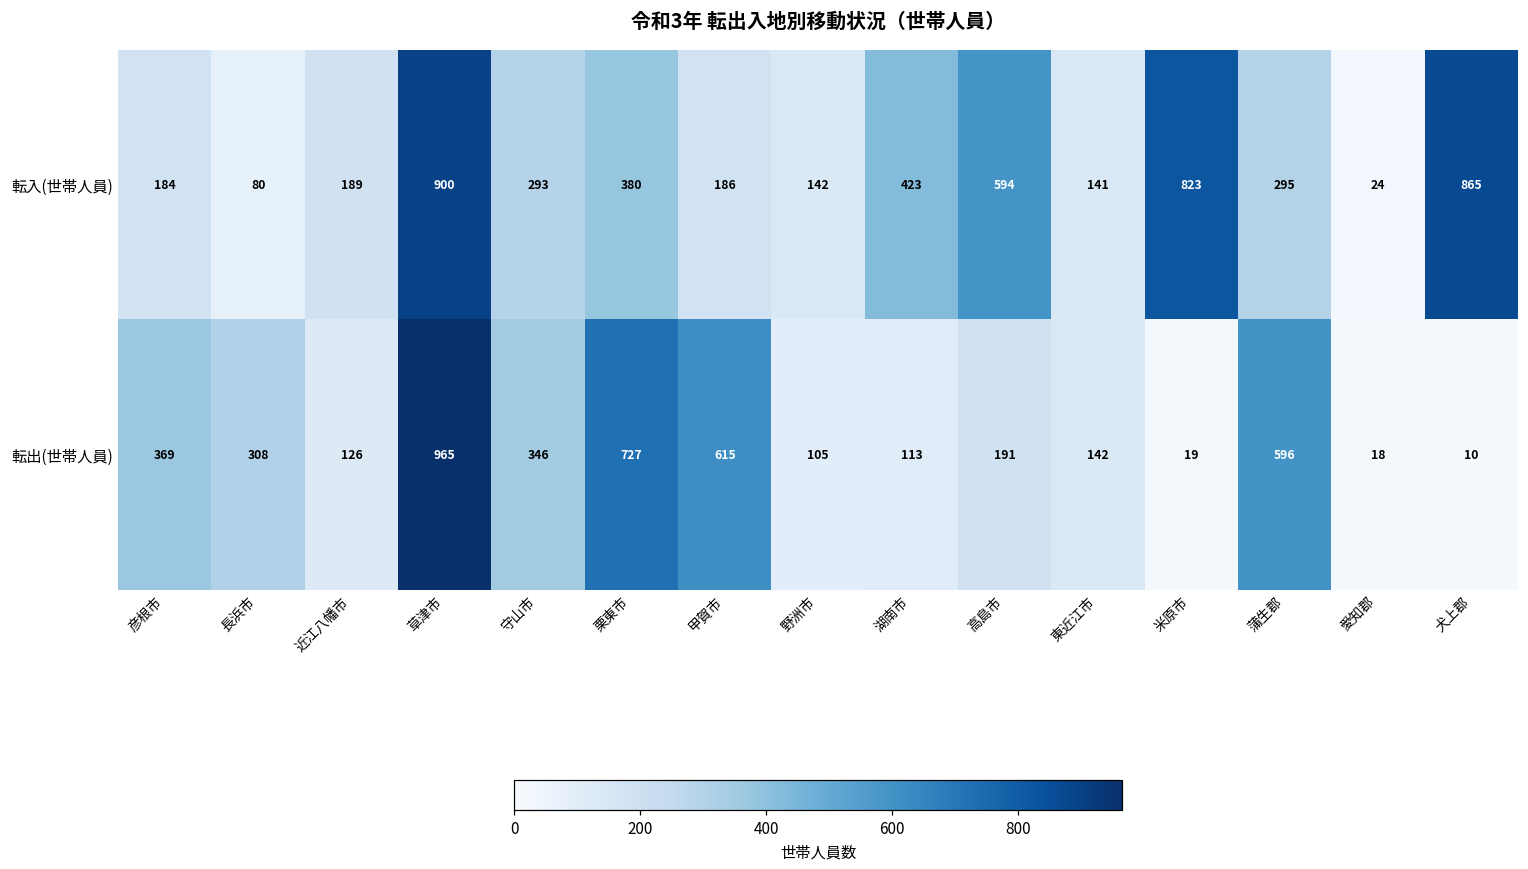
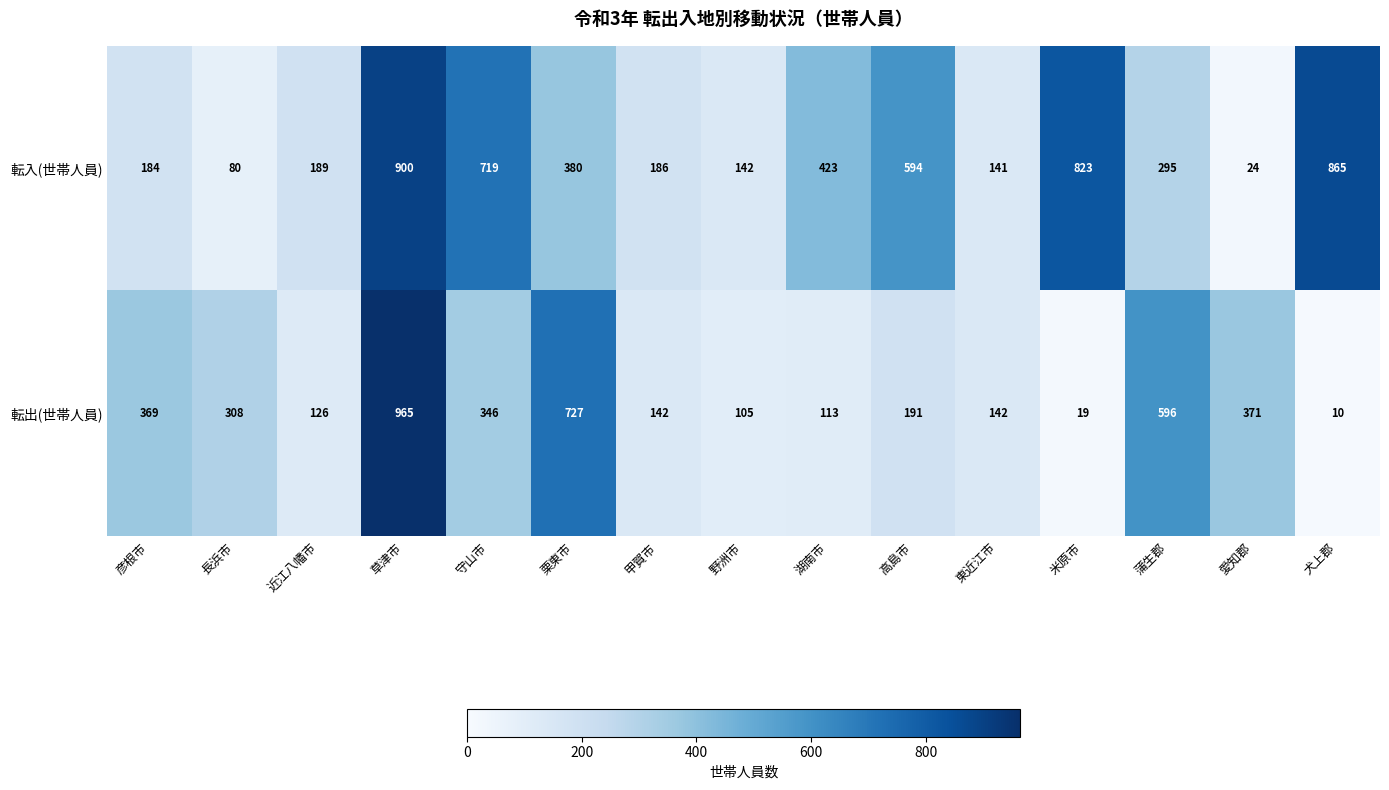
  {
    "転入(世帯人員)": {
      "彦根市": 184,
      "長浜市": 80,
      "近江八幡市": 189,
      "草津市": 900,
-     "守山市": 293,
+     "守山市": 719,
      "栗東市": 380,
      "甲賀市": 186,
      "野洲市": 142,
      "湖南市": 423,
      "高島市": 594,
      "東近江市": 141,
      "米原市": 823,
      "蒲生郡": 295,
      "愛知郡": 24,
      "犬上郡": 865
    },
    "転出(世帯人員)": {
      "彦根市": 369,
      "長浜市": 308,
      "近江八幡市": 126,
      "草津市": 965,
      "守山市": 346,
      "栗東市": 727,
-     "甲賀市": 615,
+     "甲賀市": 142,
      "野洲市": 105,
      "湖南市": 113,
      "高島市": 191,
      "東近江市": 142,
      "米原市": 19,
      "蒲生郡": 596,
-     "愛知郡": 18,
+     "愛知郡": 371,
      "犬上郡": 10
    }
  }
